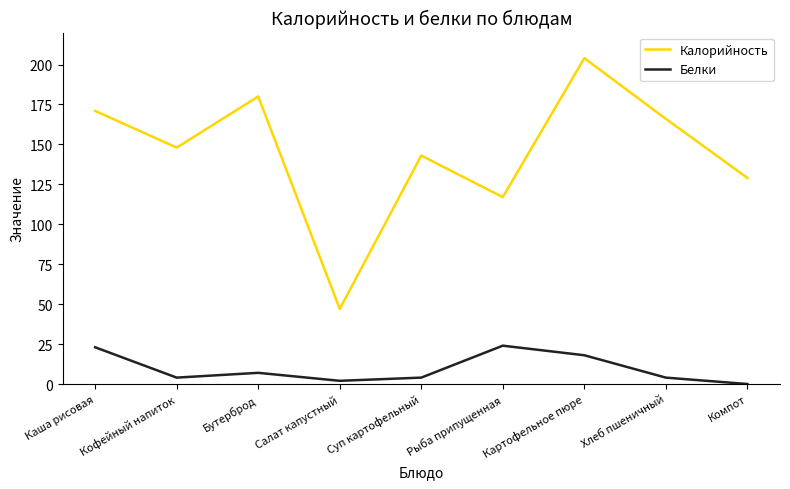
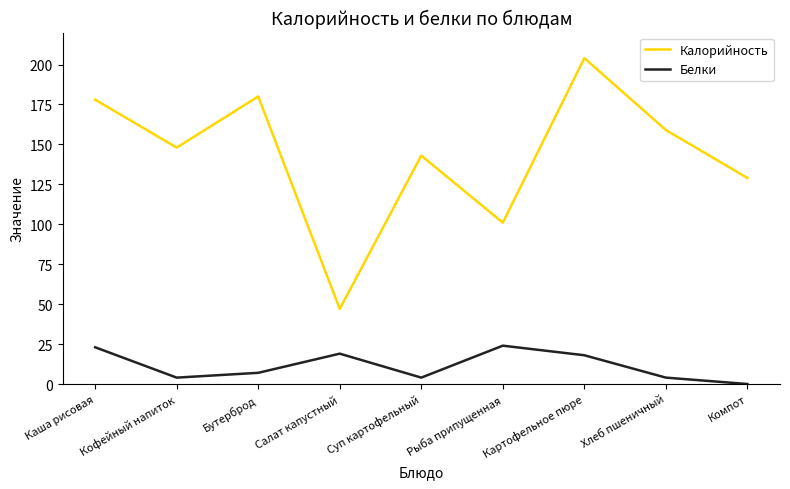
  {
    "Калорийность": {
-     "Каша рисовая": 171,
+     "Каша рисовая": 178,
      "Кофейный напиток": 148,
      "Бутерброд": 180,
      "Салат капустный": 47,
      "Суп картофельный": 143,
-     "Рыба припущенная": 117,
+     "Рыба припущенная": 101,
      "Картофельное пюре": 204,
-     "Хлеб пшеничный": 166,
+     "Хлеб пшеничный": 159,
      "Компот": 129
    },
    "Белки": {
      "Каша рисовая": 23,
      "Кофейный напиток": 4,
      "Бутерброд": 7,
-     "Салат капустный": 2,
+     "Салат капустный": 19,
      "Суп картофельный": 4,
      "Рыба припущенная": 24,
      "Картофельное пюре": 18,
      "Хлеб пшеничный": 4,
      "Компот": 0
    }
  }
